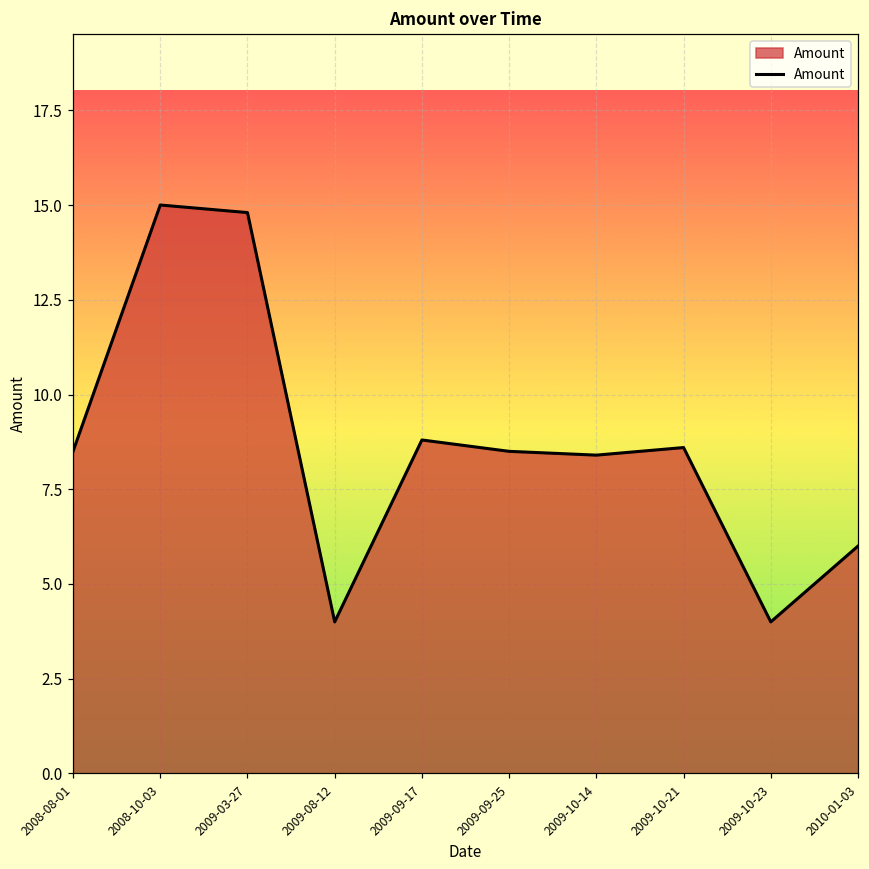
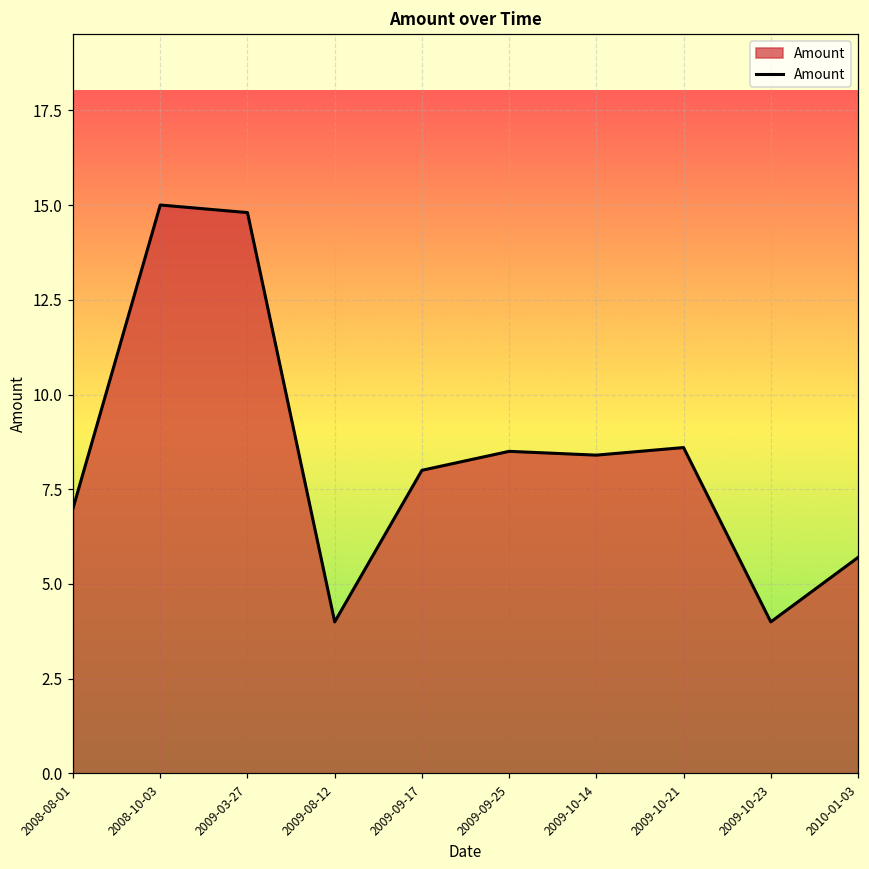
  {
-   "2008-08-01": 8.5,
+   "2008-08-01": 7.0,
    "2008-10-03": 15.0,
    "2009-03-27": 14.8,
    "2009-08-12": 4.0,
-   "2009-09-17": 8.8,
+   "2009-09-17": 8.0,
    "2009-09-25": 8.5,
    "2009-10-14": 8.4,
    "2009-10-21": 8.6,
    "2009-10-23": 4.0,
-   "2010-01-03": 6.0
+   "2010-01-03": 5.7
  }
